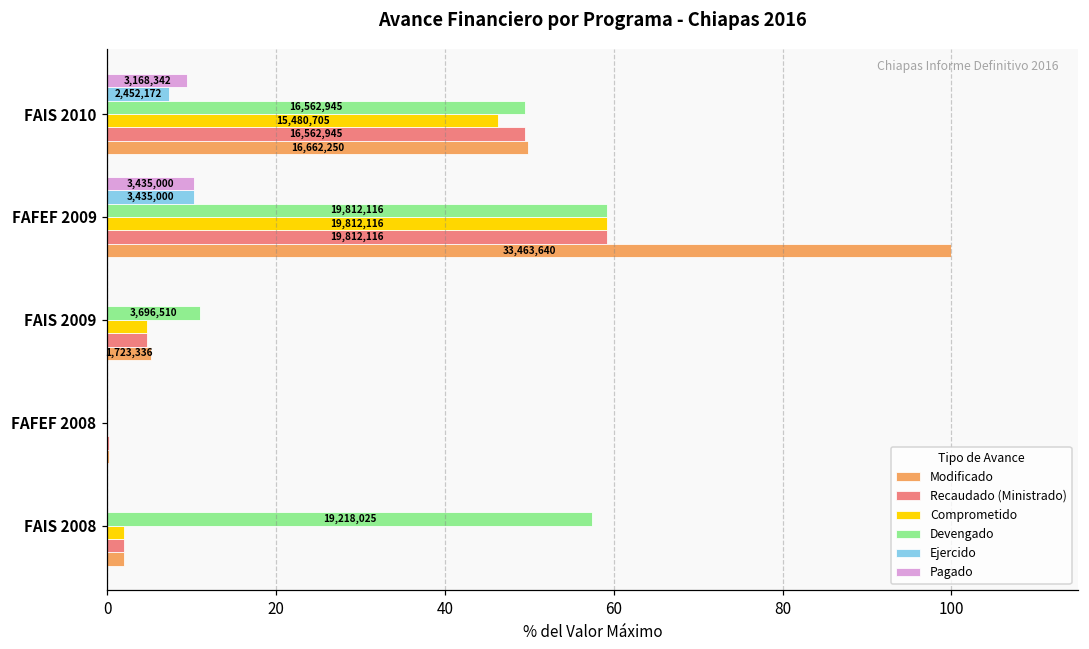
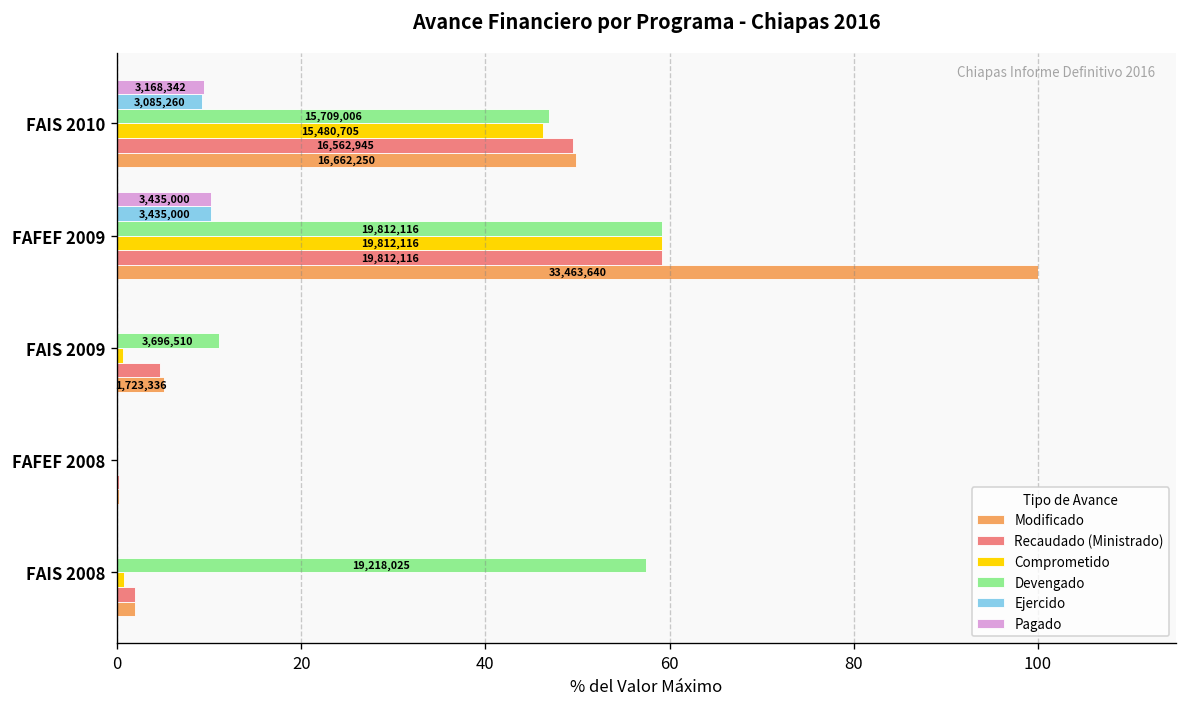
  {
    "Comprometido": {
-     "FAIS 2009": "5",
+     "FAIS 2009": "1",
      "FAFEF 2008": "0",
-     "FAIS 2008": "2"
+     "FAIS 2008": "1"
    },
    "Devengado": {
-     "FAIS 2010": "16,562,945"
+     "FAIS 2010": "15,709,006"
    },
    "Ejercido": {
-     "FAIS 2010": "2,452,172"
+     "FAIS 2010": "3,085,260"
    },
    "Pagado": {
      "FAIS 2009": "0",
      "FAFEF 2008": "0",
      "FAIS 2008": "0"
    }
  }
